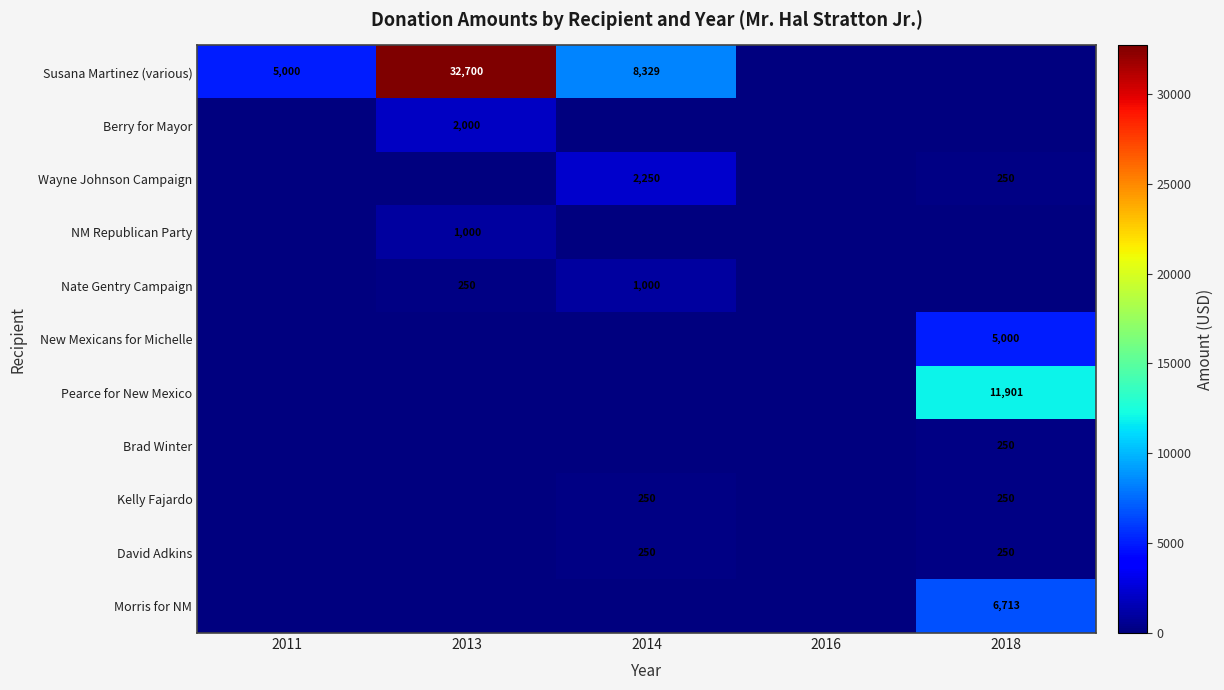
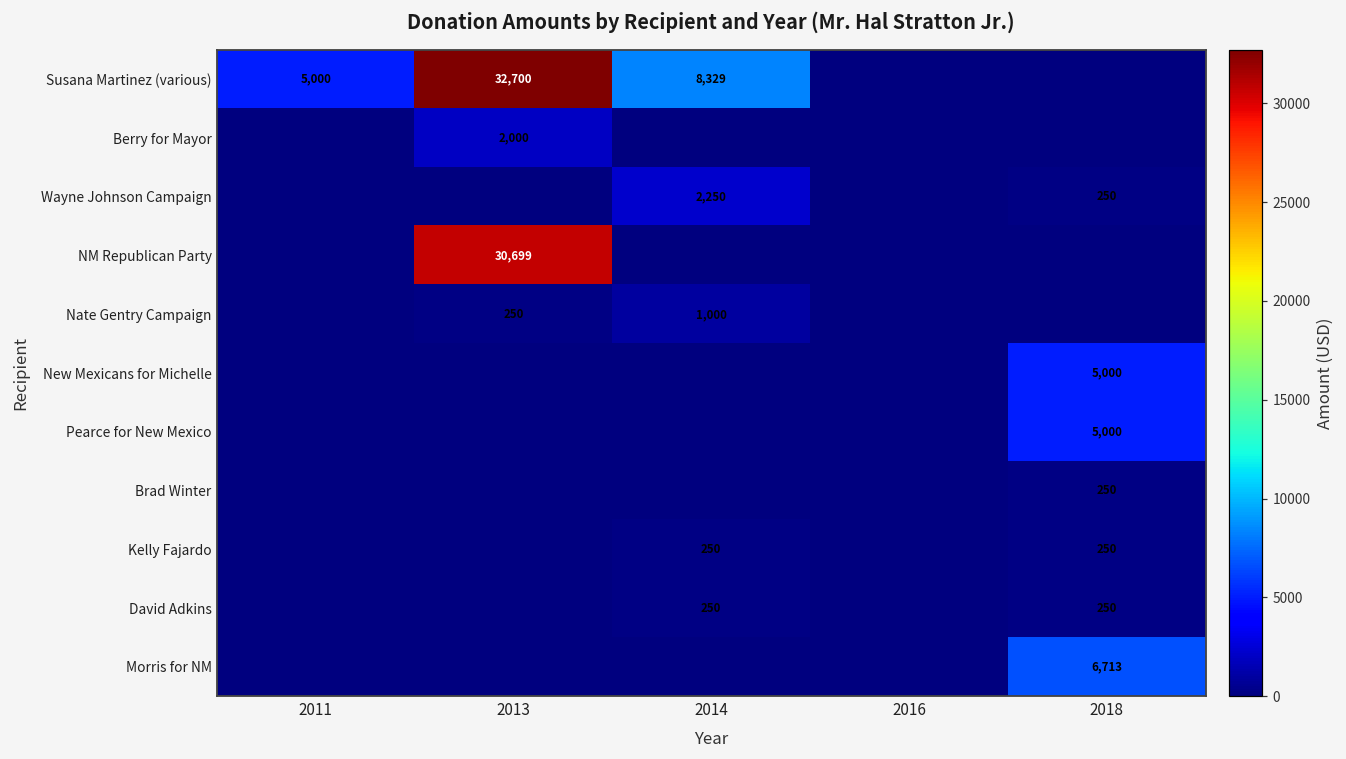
  {
    "Susana Martinez (various)": {
      "2011": "5,000",
      "2013": "32,700",
      "2014": "8,329"
    },
    "Berry for Mayor": {
      "2013": "2,000"
    },
    "Wayne Johnson Campaign": {
      "2014": "2,250",
      "2018": "250"
    },
    "NM Republican Party": {
-     "2013": "1,000"
+     "2013": "30,699"
    },
    "Nate Gentry Campaign": {
      "2013": "250",
      "2014": "1,000"
    },
    "New Mexicans for Michelle": {
      "2018": "5,000"
    },
    "Pearce for New Mexico": {
-     "2018": "11,901"
+     "2018": "5,000"
    },
    "Brad Winter": {
      "2018": "250"
    },
    "Kelly Fajardo": {
      "2014": "250",
      "2018": "250"
    },
    "David Adkins": {
      "2014": "250",
      "2018": "250"
    },
    "Morris for NM": {
      "2018": "6,713"
    }
  }
